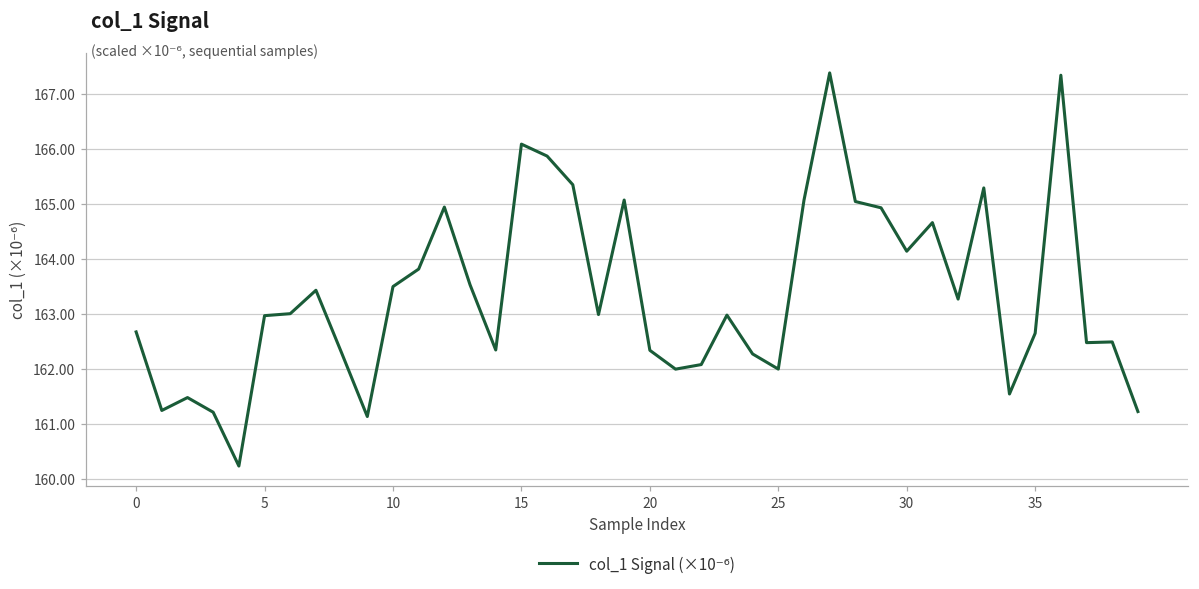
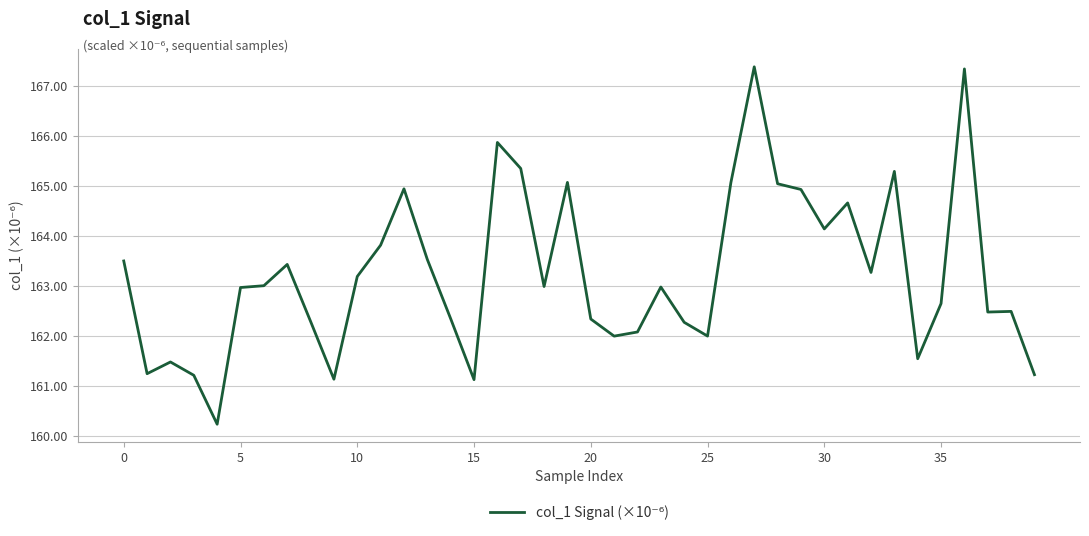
  {
-   "0": 162.7,
+   "0": 163.5,
    "5": 163.0,
-   "10": 163.5,
-   "15": 166.1,
+   "10": 163.2,
+   "15": 161.1,
    "20": 162.3,
    "25": 162.0,
    "30": 164.1,
    "35": 162.7
  }
